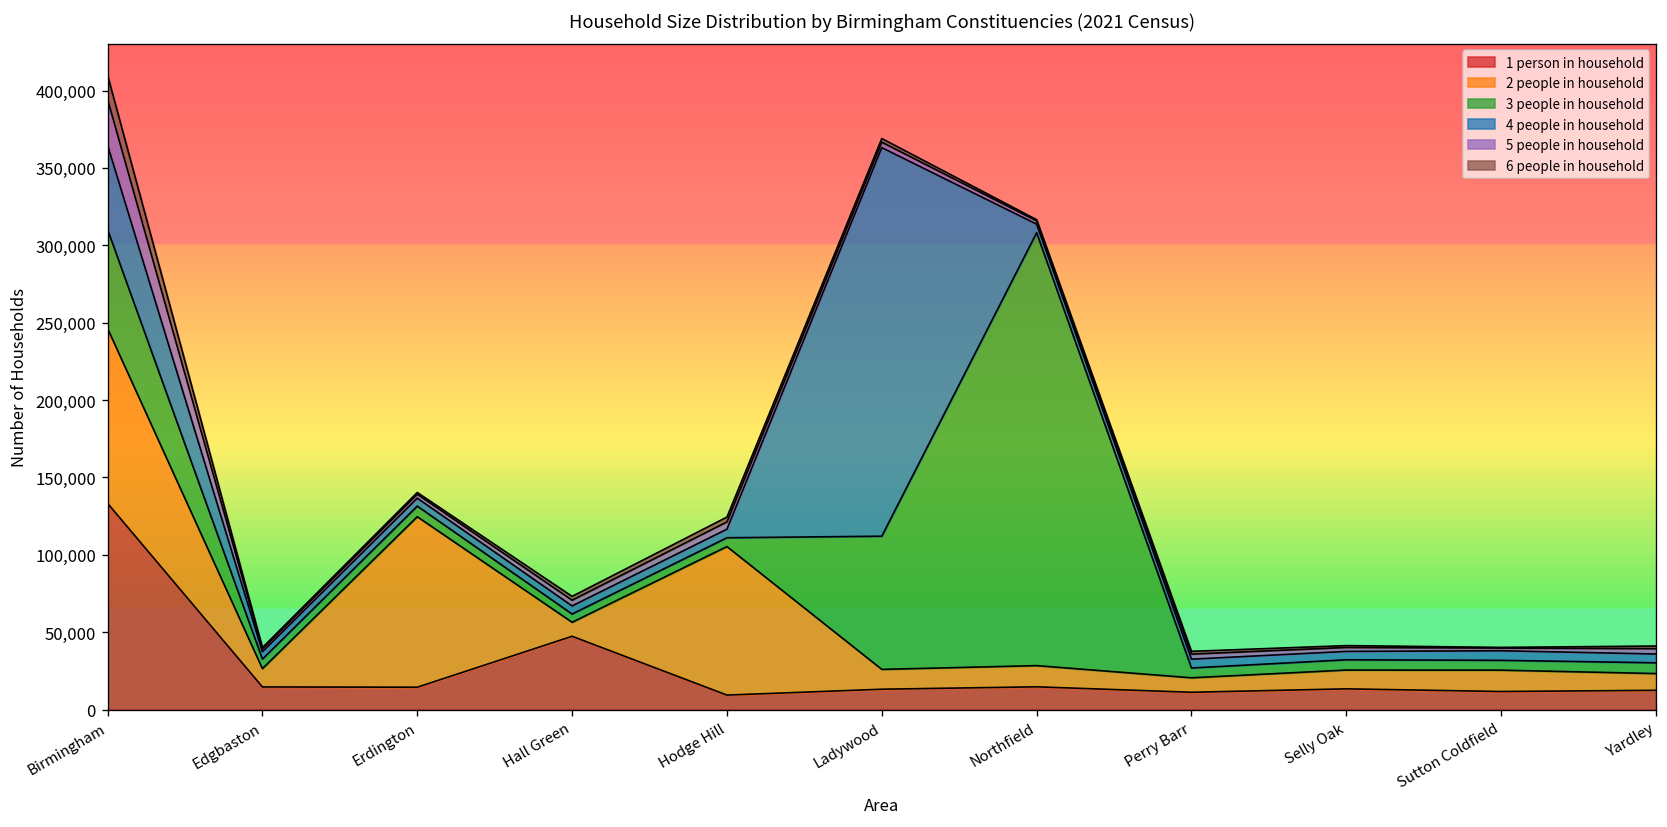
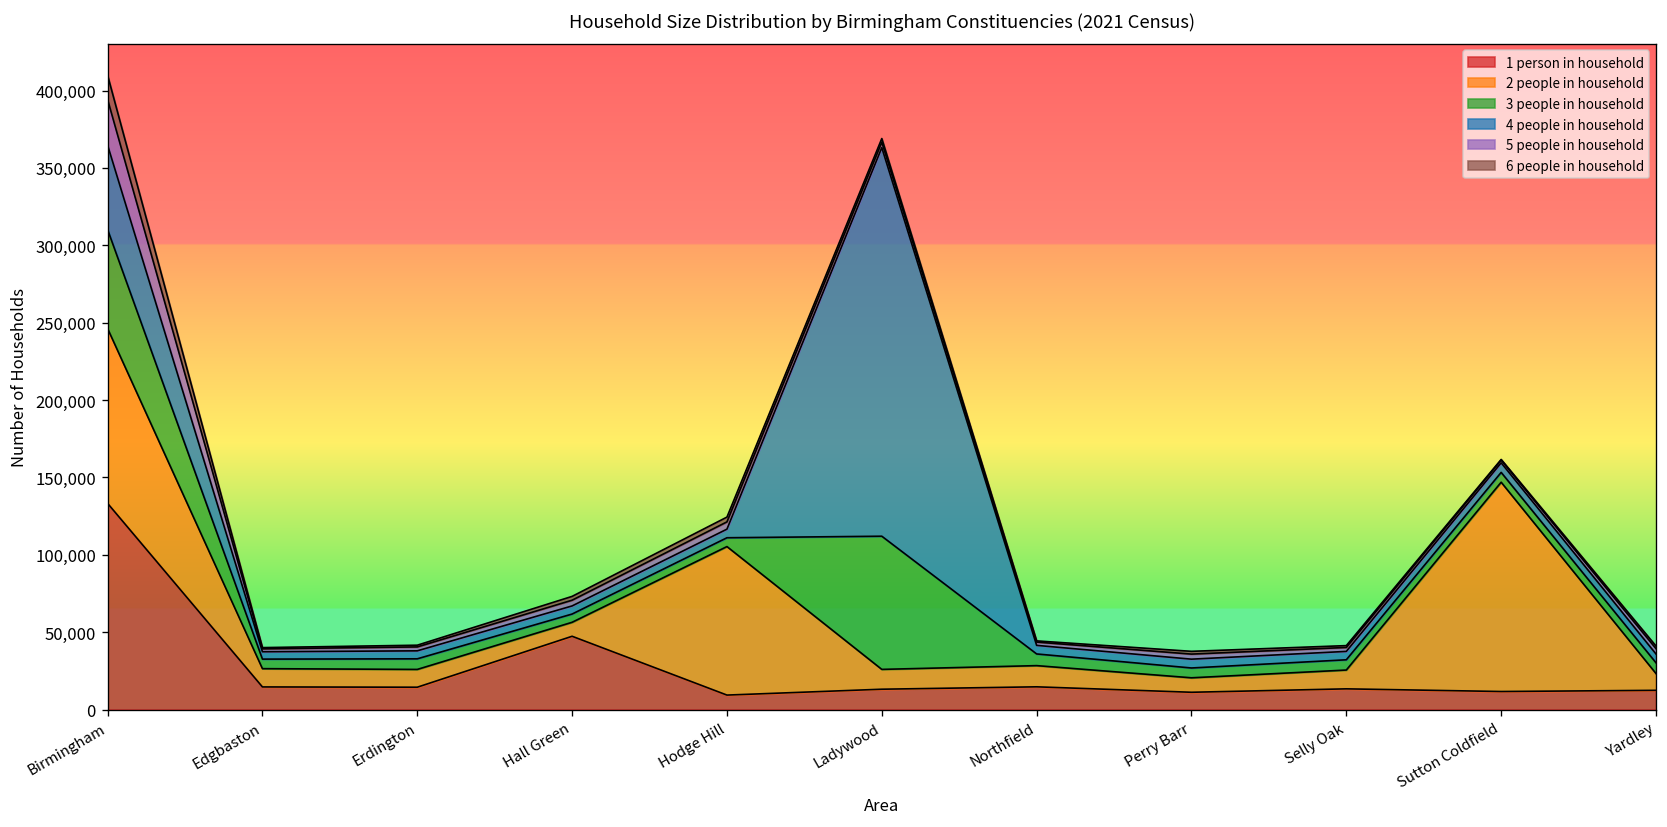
  {
    "1 person in household": {
      "Birmingham": "133,000",
      "Edgbaston": "15,000",
      "Erdington": "14,000",
      "Hall Green": "47,000",
      "Hodge Hill": "9,000",
      "Ladywood": "13,000",
      "Northfield": "15,000",
      "Perry Barr": "11,000",
      "Selly Oak": "13,000",
      "Sutton Coldfield": "12,000",
      "Yardley": "12,000"
    },
    "2 people in household": {
      "Birmingham": "113,000",
      "Edgbaston": "12,000",
-     "Erdington": "110,000",
+     "Erdington": "11,000",
      "Hall Green": "9,000",
      "Hodge Hill": "96,000",
      "Ladywood": "13,000",
      "Northfield": "14,000",
      "Perry Barr": "9,000",
      "Selly Oak": "12,000",
-     "Sutton Coldfield": "14,000",
+     "Sutton Coldfield": "135,000",
      "Yardley": "11,000"
    },
    "3 people in household": {
      "Birmingham": "64,000",
      "Edgbaston": "6,000",
      "Erdington": "7,000",
      "Hall Green": "5,000",
      "Hodge Hill": "6,000",
      "Ladywood": "86,000",
-     "Northfield": "280,000",
+     "Northfield": "8,000",
      "Perry Barr": "6,000",
      "Selly Oak": "7,000",
      "Sutton Coldfield": "6,000",
      "Yardley": "7,000"
    },
    "4 people in household": {
      "Birmingham": "55,000",
      "Erdington": "5,000",
      "Hall Green": "5,000",
      "Hodge Hill": "6,000",
      "Ladywood": "251,000",
      "Northfield": "6,000",
      "Perry Barr": "6,000",
      "Selly Oak": "5,000",
      "Yardley": "6,000"
    },
    "5 people in household": {
      "Birmingham": "30,000",
      "Hall Green": "4,000",
      "Hodge Hill": "5,000",
      "Ladywood": "4,000"
    },
    "6 people in household": {
      "Birmingham": "16,000",
      "Hall Green": "2,000",
      "Hodge Hill": "3,000",
      "Ladywood": "2,000"
    }
  }
